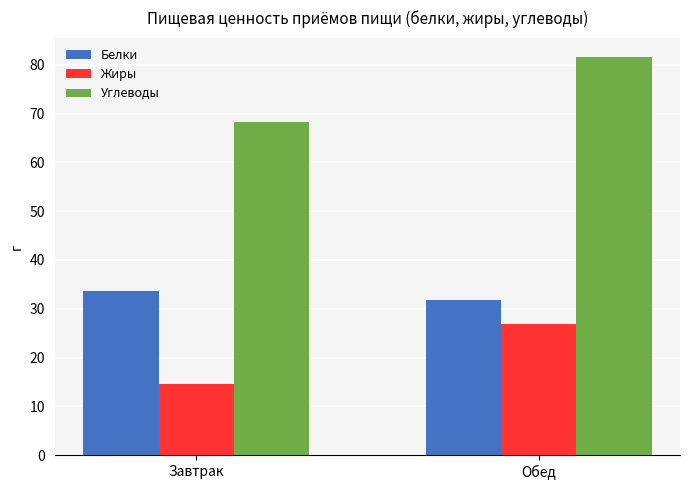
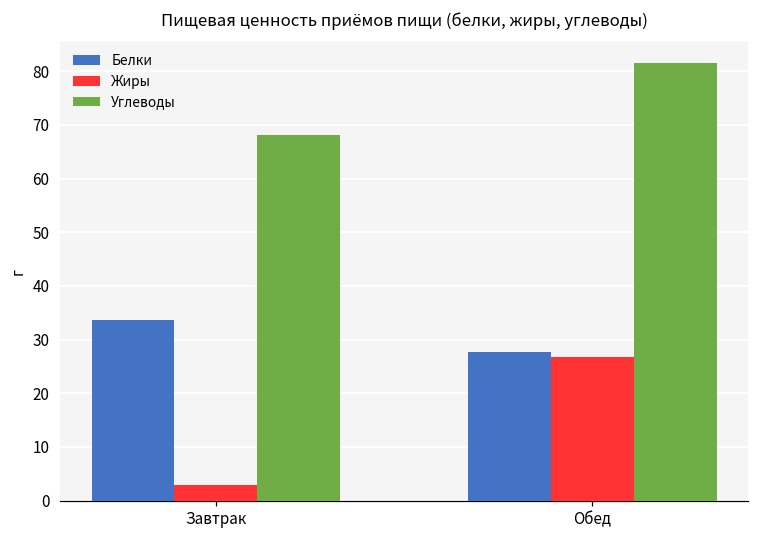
  {
    "Белки": {
      "Завтрак": 34,
-     "Обед": 32
+     "Обед": 28
    },
    "Жиры": {
-     "Завтрак": 15,
+     "Завтрак": 3,
      "Обед": 27
    },
    "Углеводы": {
      "Завтрак": 68,
      "Обед": 81
    }
  }
